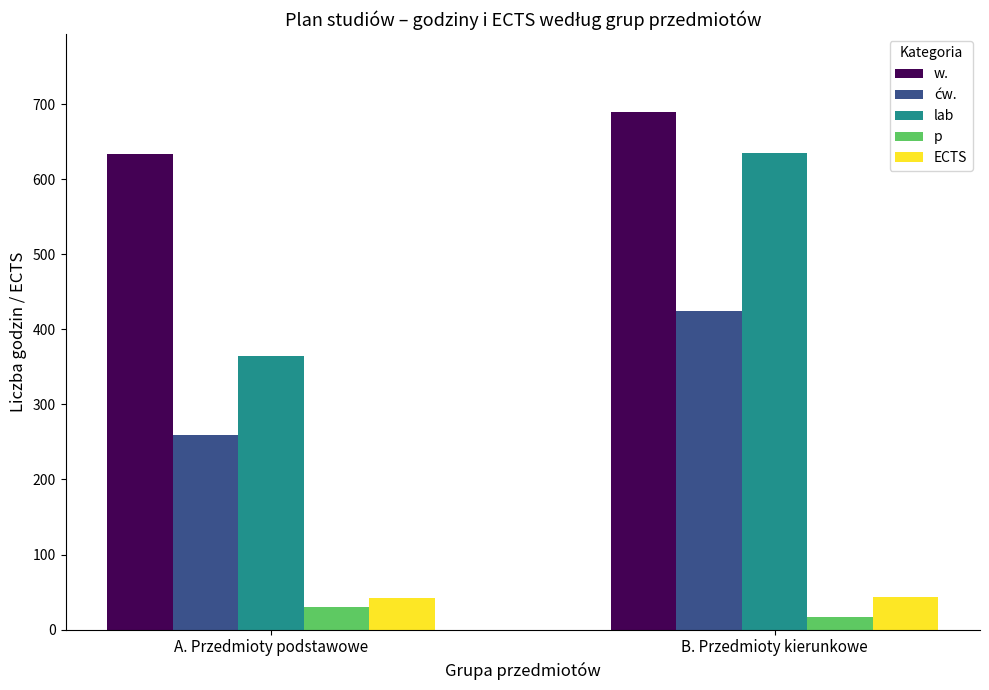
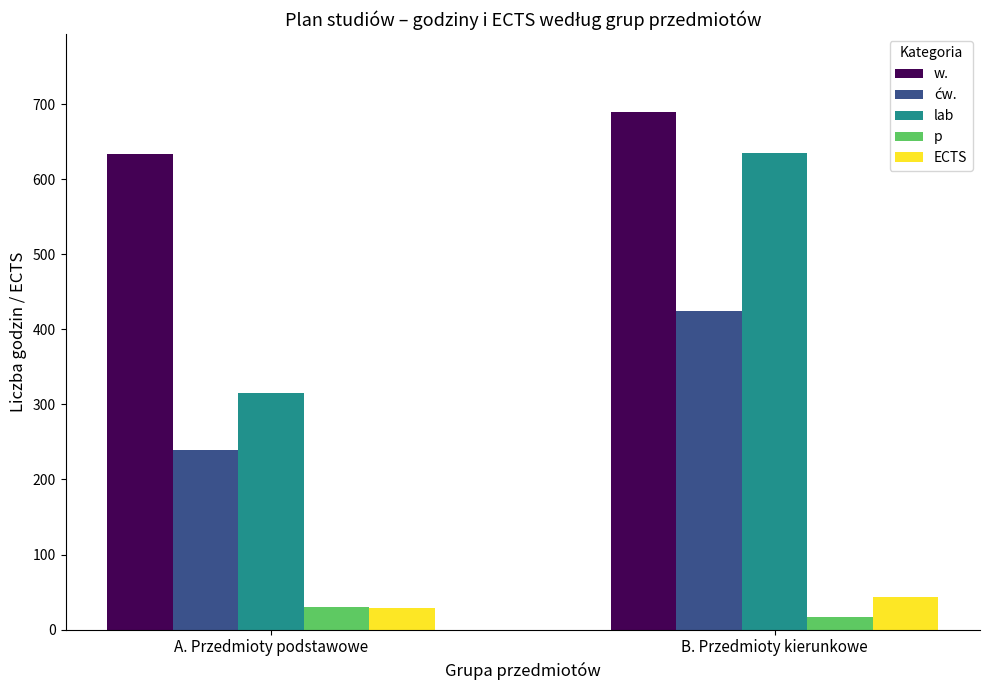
  {
    "w.": {
      "A. Przedmioty podstawowe": 630,
      "B. Przedmioty kierunkowe": 690
    },
    "ćw.": {
-     "A. Przedmioty podstawowe": 260,
+     "A. Przedmioty podstawowe": 240,
      "B. Przedmioty kierunkowe": 420
    },
    "lab": {
-     "A. Przedmioty podstawowe": 370,
+     "A. Przedmioty podstawowe": 320,
      "B. Przedmioty kierunkowe": 640
    },
    "p": {
      "A. Przedmioty podstawowe": 30,
      "B. Przedmioty kierunkowe": 20
    },
    "ECTS": {
-     "A. Przedmioty podstawowe": 40,
+     "A. Przedmioty podstawowe": 30,
      "B. Przedmioty kierunkowe": 40
    }
  }
